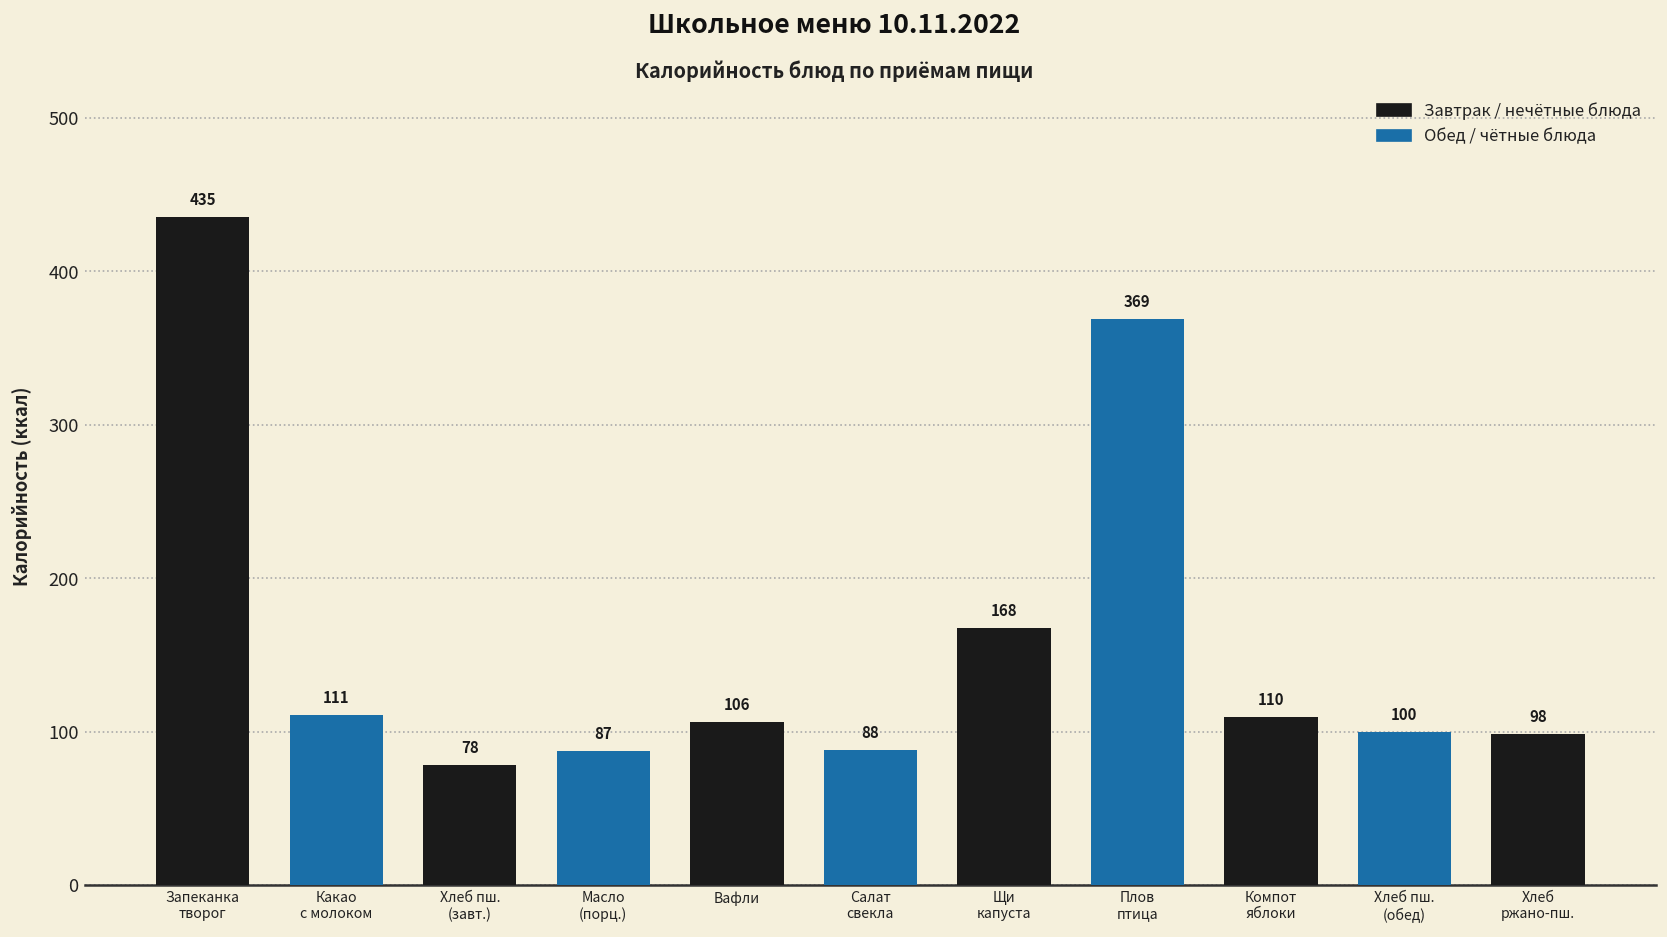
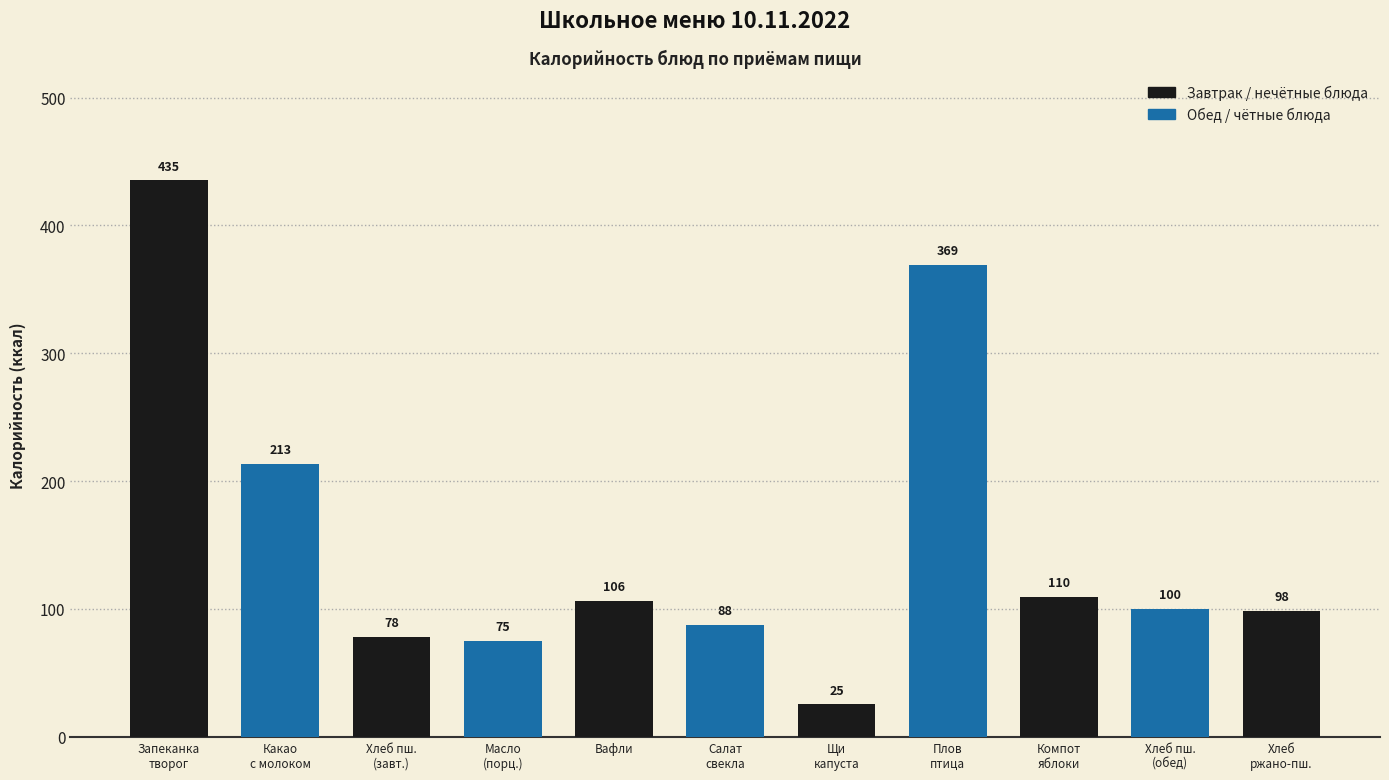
  {
    "Запеканка творог": 435,
-   "Какао с молоком": 111,
+   "Какао с молоком": 213,
    "Хлеб пш. (завт.)": 78,
-   "Масло (порц.)": 87,
+   "Масло (порц.)": 75,
    "Вафли": 106,
    "Салат свекла": 88,
-   "Щи капуста": 168,
+   "Щи капуста": 25,
    "Плов птица": 369,
    "Компот яблоки": 110,
    "Хлеб пш. (обед)": 100,
    "Хлеб ржано-пш.": 98
  }
